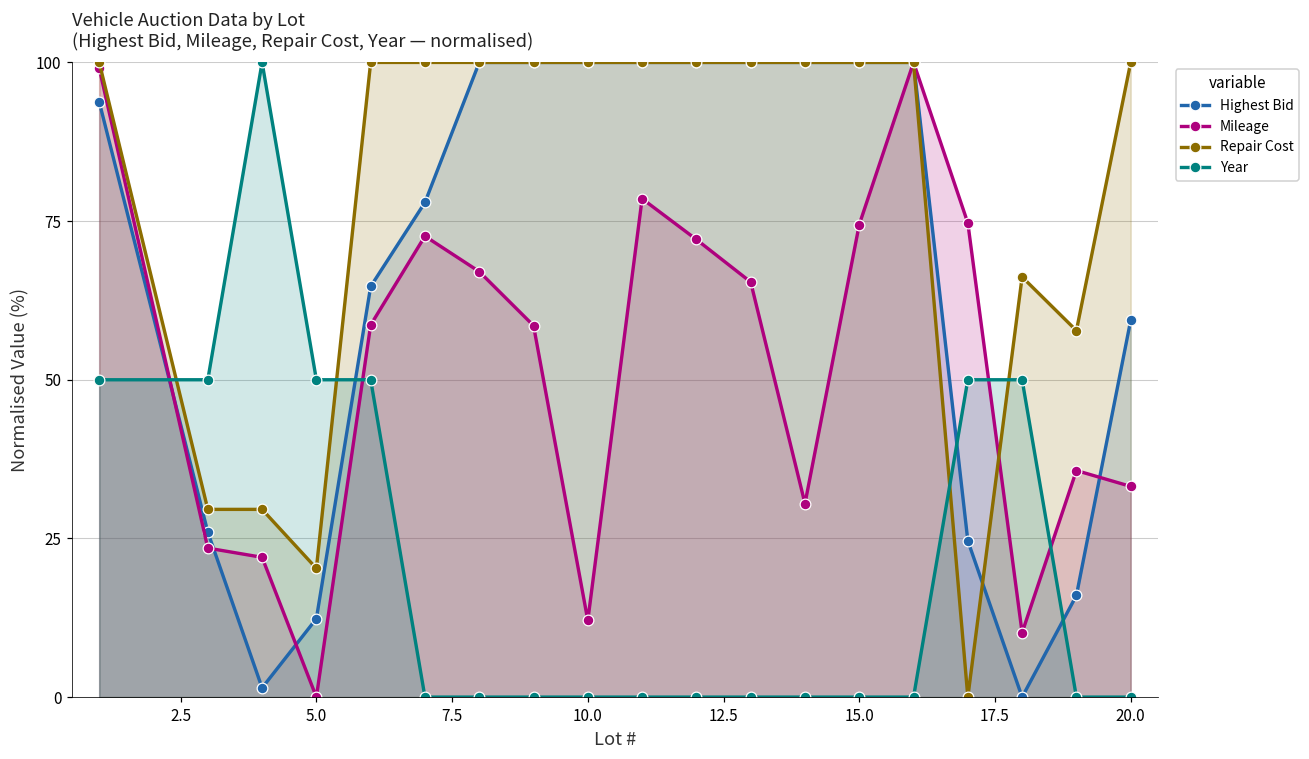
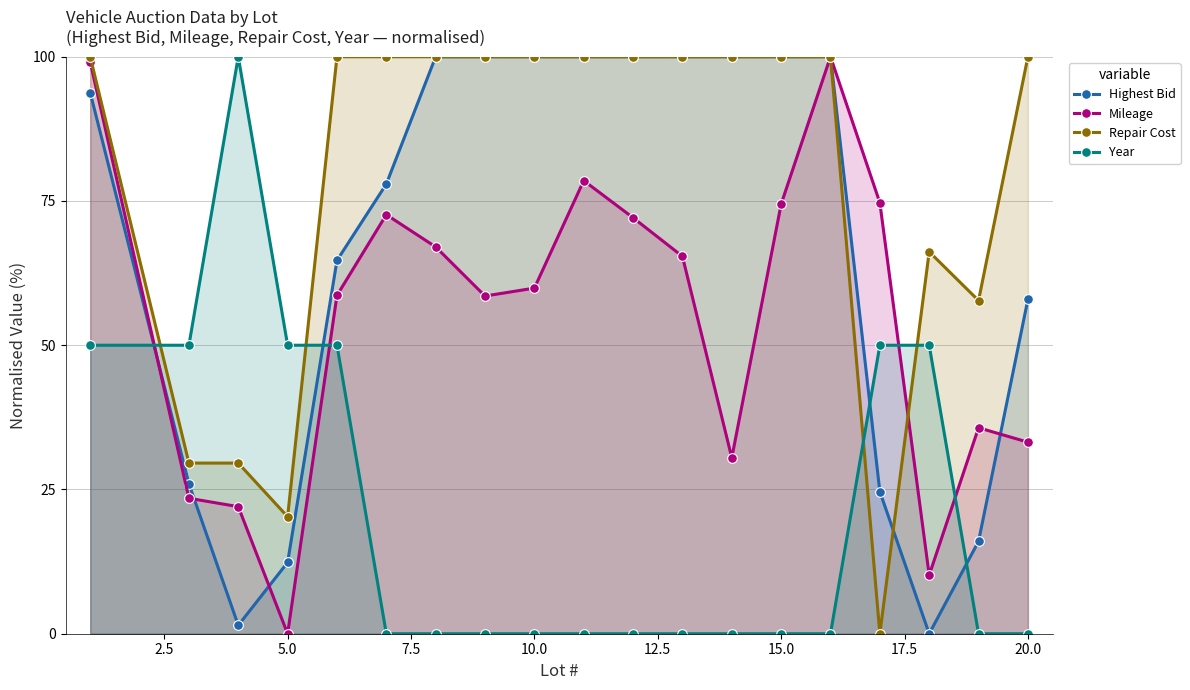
  {
    "Highest Bid": {
      "5.0": 12,
-     "20.0": 59
+     "20.0": 58
    },
    "Mileage": {
      "5.0": 0,
-     "10.0": 12,
+     "10.0": 60,
      "15.0": 74,
      "20.0": 33
    },
    "Repair Cost": {
      "5.0": 20,
      "20.0": 100
    },
    "Year": {
      "5.0": 50,
      "10.0": 0,
      "15.0": 0,
      "20.0": 0
    }
  }
